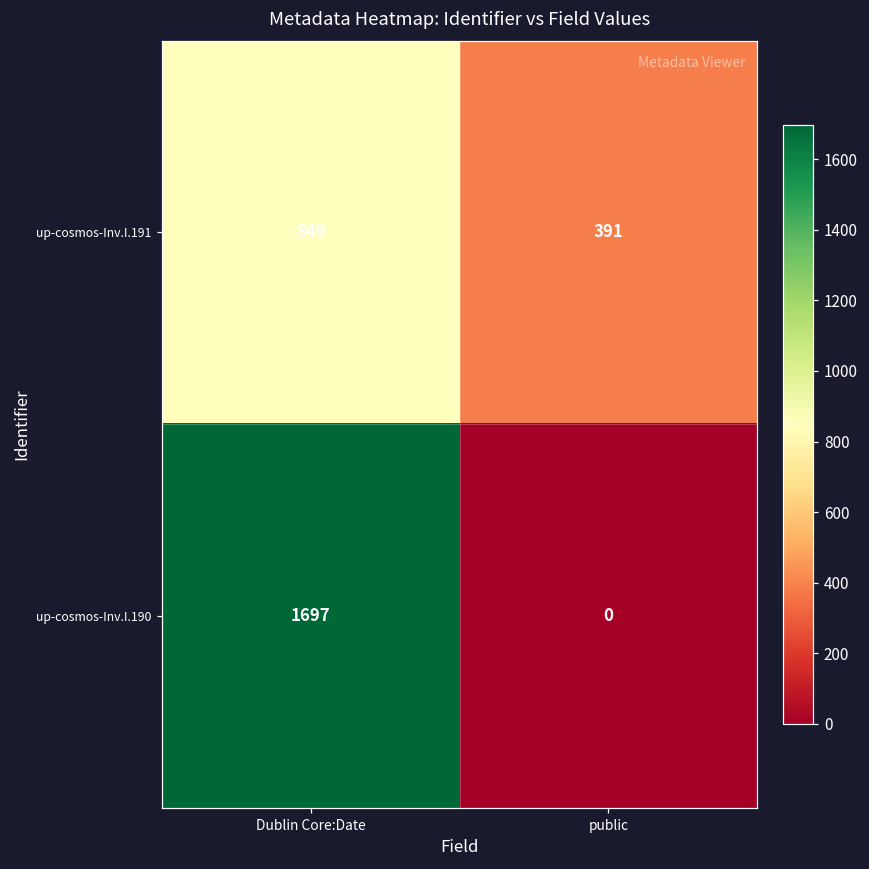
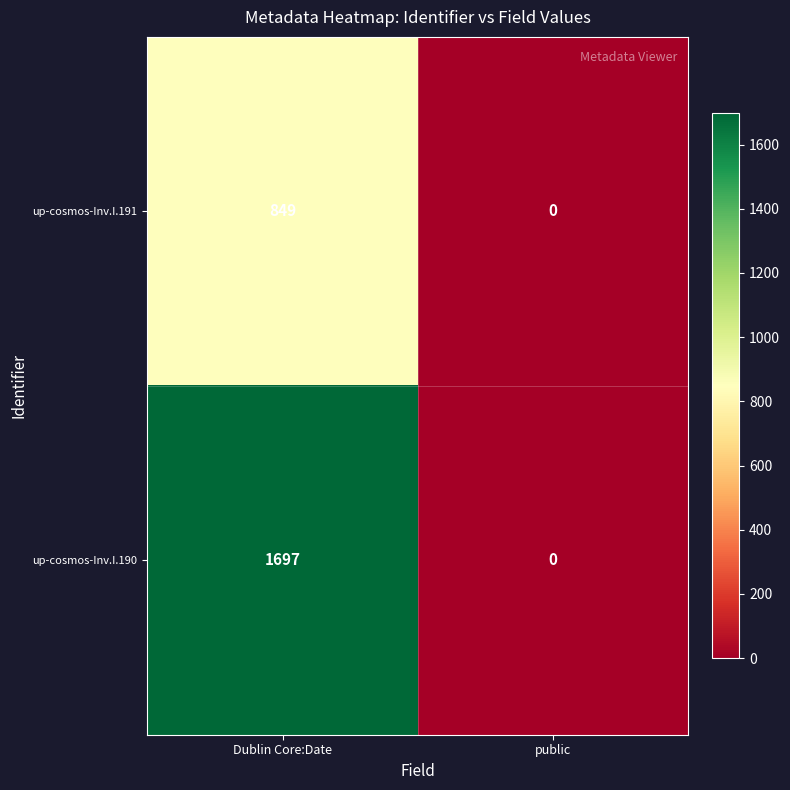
  {
    "up-cosmos-Inv.I.191": {
      "Dublin Core:Date": 849,
-     "public": 391
+     "public": 0
    },
    "up-cosmos-Inv.I.190": {
      "Dublin Core:Date": 1697,
      "public": 0
    }
  }
